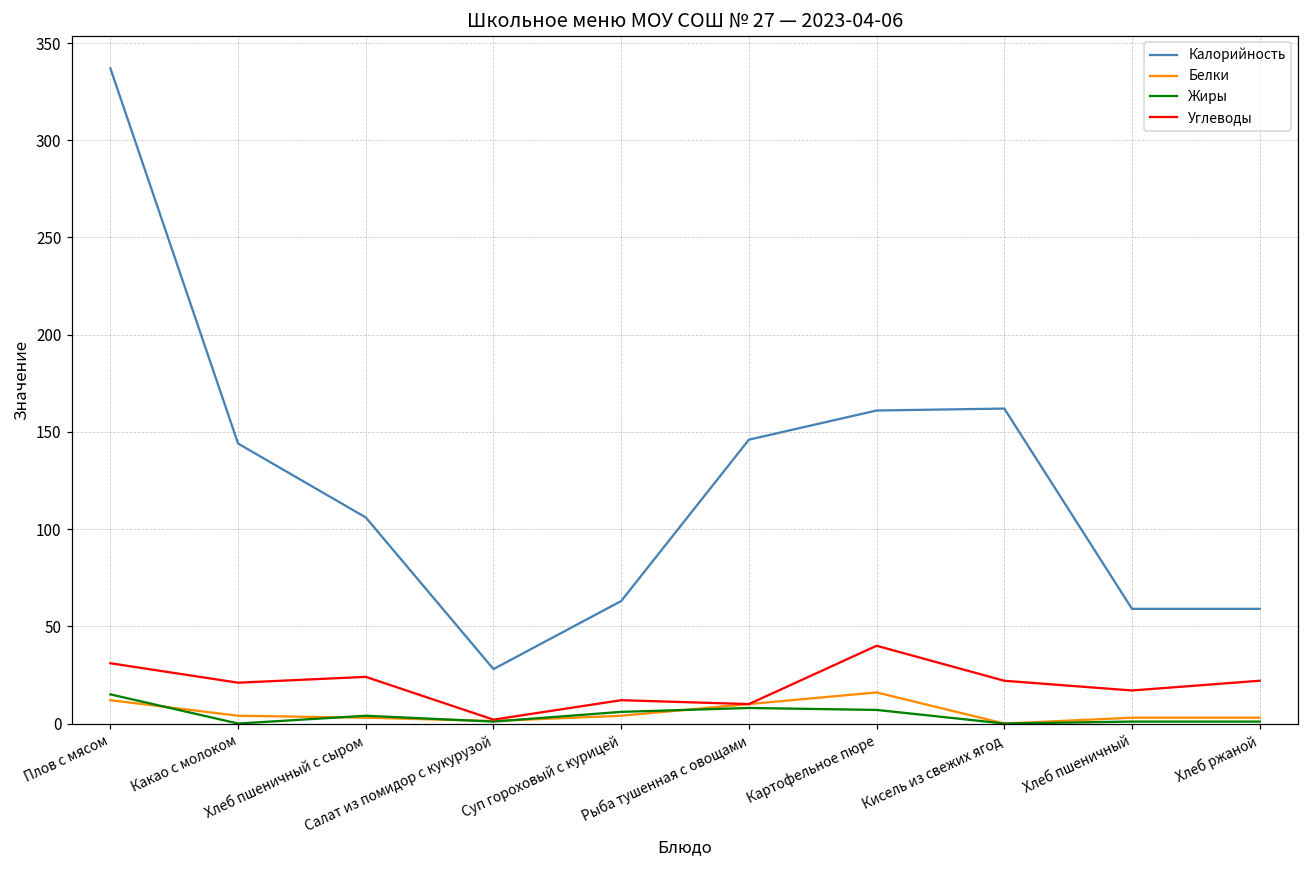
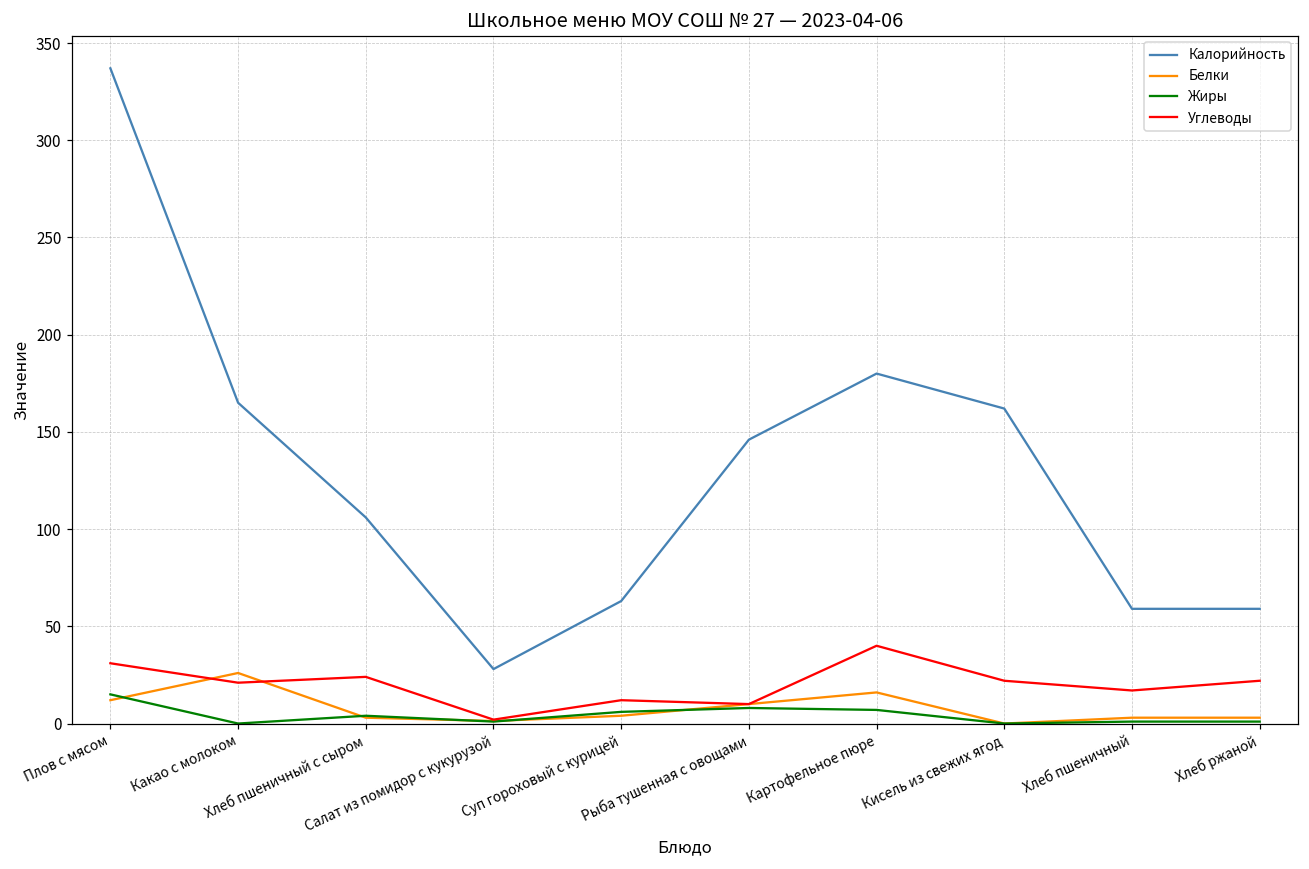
  {
    "Калорийность": {
      "Плов с мясом": 337,
-     "Какао с молоком": 144,
+     "Какао с молоком": 165,
      "Хлеб пшеничный с сыром": 106,
      "Салат из помидор с кукурузой": 28,
      "Суп гороховый с курицей": 63,
      "Рыба тушенная с овощами": 146,
-     "Картофельное пюре": 161,
+     "Картофельное пюре": 180,
      "Кисель из свежих ягод": 162,
      "Хлеб пшеничный": 59,
      "Хлеб ржаной": 59
    },
    "Белки": {
      "Плов с мясом": 12,
-     "Какао с молоком": 4,
+     "Какао с молоком": 26,
      "Суп гороховый с курицей": 4,
      "Картофельное пюре": 16,
      "Хлеб пшеничный": 3,
      "Хлеб ржаной": 3
    },
    "Жиры": {
      "Плов с мясом": 15,
      "Какао с молоком": 0,
      "Суп гороховый с курицей": 6,
      "Рыба тушенная с овощами": 8,
      "Картофельное пюре": 7,
      "Хлеб пшеничный": 1,
      "Хлеб ржаной": 1
    },
    "Углеводы": {
      "Плов с мясом": 31,
      "Какао с молоком": 21,
      "Хлеб пшеничный с сыром": 24,
      "Суп гороховый с курицей": 12,
      "Картофельное пюре": 40,
      "Кисель из свежих ягод": 22,
      "Хлеб пшеничный": 17,
      "Хлеб ржаной": 22
    }
  }
